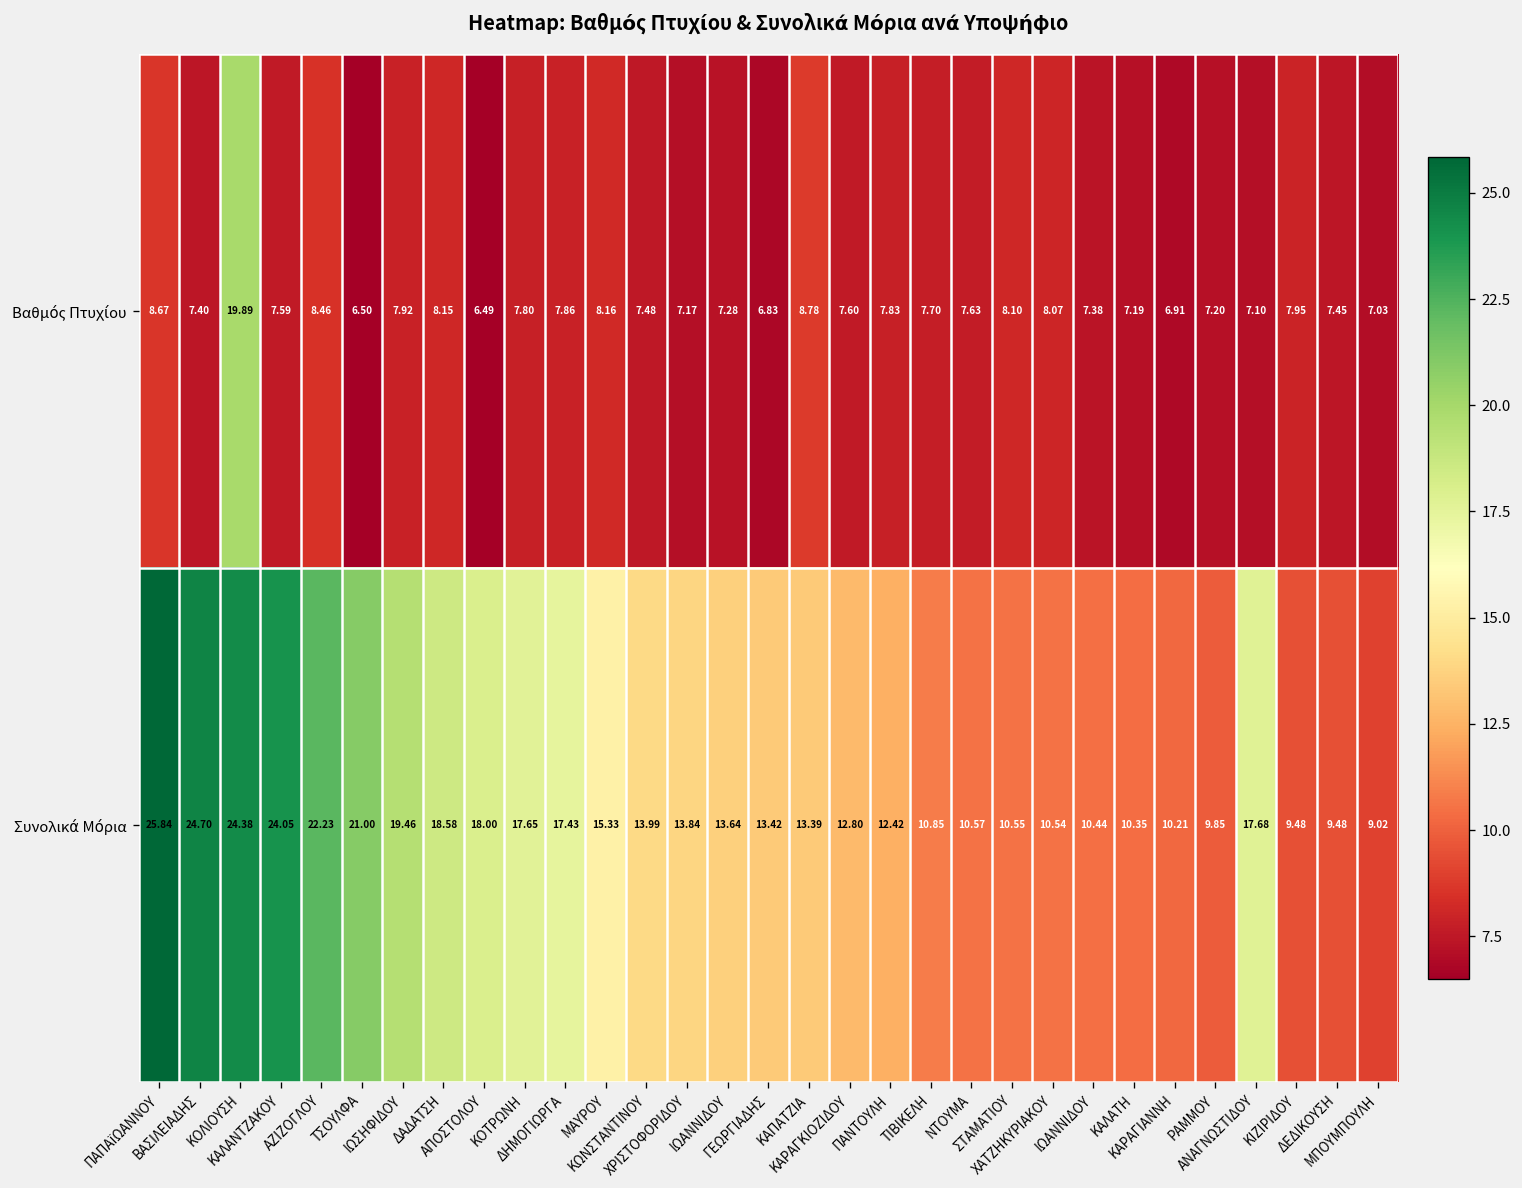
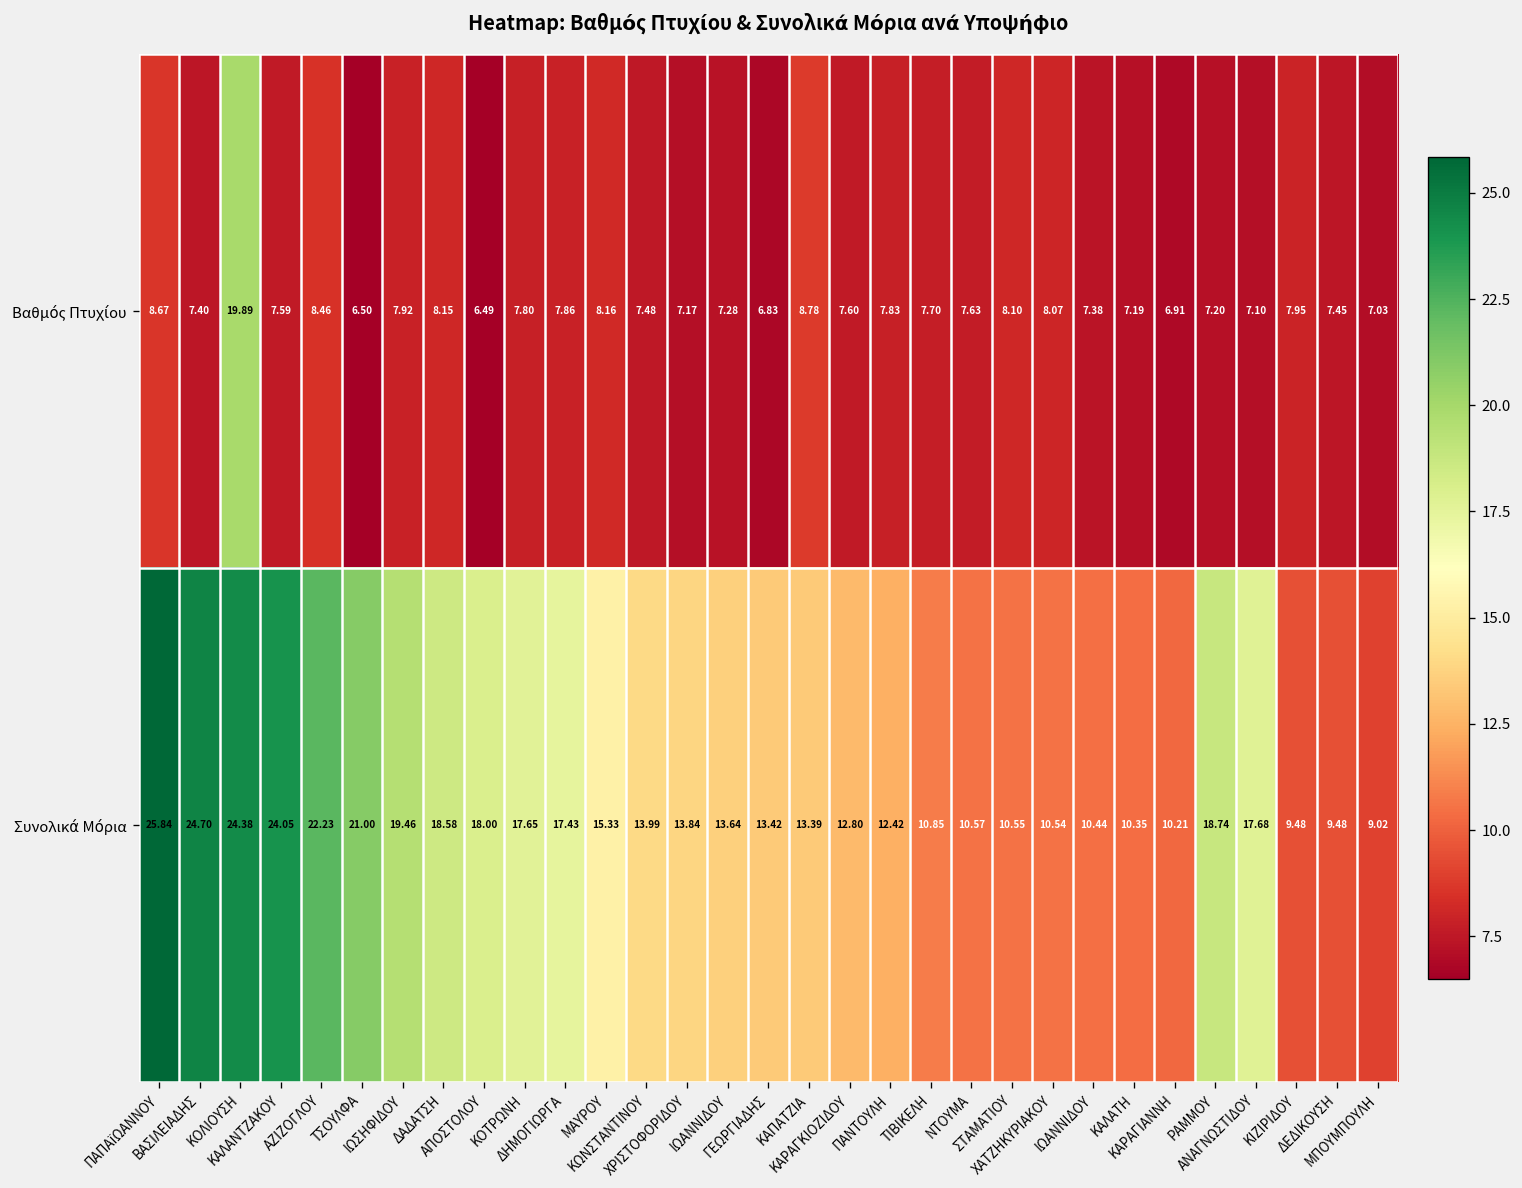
  {
    "Βαθμός Πτυχίου": {
      "ΠΑΠΑΪΩΑΝΝΟΥ": 8.67,
      "ΒΑΣΙΛΕΙΑΔΗΣ": 7.40,
      "ΚΟΛΙΟΥΣΗ": 19.89,
      "ΚΑΛΑΝΤΖΑΚΟΥ": 7.59,
      "ΑΖΙΖΟΓΛΟΥ": 8.46,
      "ΤΣΟΥΛΦΑ": 6.50,
      "ΙΩΣΗΦΙΔΟΥ": 7.92,
      "ΔΑΔΑΤΣΗ": 8.15,
      "ΑΠΟΣΤΟΛΟΥ": 6.49,
      "ΚΟΤΡΩΝΗ": 7.80,
      "ΔΗΜΟΓΙΩΡΓΑ": 7.86,
      "ΜΑΥΡΟΥ": 8.16,
      "ΚΩΝΣΤΑΝΤΙΝΟΥ": 7.48,
      "ΧΡΙΣΤΟΦΟΡΙΔΟΥ": 7.17,
      "ΓΕΩΡΓΙΑΔΗΣ": 6.83,
      "ΚΑΠΑΤΖΙΑ": 8.78,
      "ΚΑΡΑΓΚΙΟΖΙΔΟΥ": 7.60,
      "ΠΑΝΤΟΥΛΗ": 7.83,
      "ΤΙΒΙΚΕΛΗ": 7.70,
      "ΝΤΟΥΜΑ": 7.63,
      "ΣΤΑΜΑΤΙΟΥ": 8.10,
      "ΧΑΤΖΗΚΥΡΙΑΚΟΥ": 8.07,
      "ΚΑΛΑΤΗ": 7.19,
      "ΚΑΡΑΓΙΑΝΝΗ": 6.91,
      "ΡΑΜΜΟΥ": 7.20,
      "ΑΝΑΓΝΩΣΤΙΔΟΥ": 7.10,
      "ΚΙΖΙΡΙΔΟΥ": 7.95,
      "ΔΕΔΙΚΟΥΣΗ": 7.45,
      "ΜΠΟΥΜΠΟΥΛΗ": 7.03
    },
    "Συνολικά Μόρια": {
      "ΠΑΠΑΪΩΑΝΝΟΥ": 25.84,
      "ΒΑΣΙΛΕΙΑΔΗΣ": 24.70,
      "ΚΟΛΙΟΥΣΗ": 24.38,
      "ΚΑΛΑΝΤΖΑΚΟΥ": 24.05,
      "ΑΖΙΖΟΓΛΟΥ": 22.23,
      "ΤΣΟΥΛΦΑ": 21.00,
      "ΙΩΣΗΦΙΔΟΥ": 19.46,
      "ΔΑΔΑΤΣΗ": 18.58,
      "ΑΠΟΣΤΟΛΟΥ": 18.00,
      "ΚΟΤΡΩΝΗ": 17.65,
      "ΔΗΜΟΓΙΩΡΓΑ": 17.43,
      "ΜΑΥΡΟΥ": 15.33,
      "ΚΩΝΣΤΑΝΤΙΝΟΥ": 13.99,
      "ΧΡΙΣΤΟΦΟΡΙΔΟΥ": 13.84,
      "ΓΕΩΡΓΙΑΔΗΣ": 13.42,
      "ΚΑΠΑΤΖΙΑ": 13.39,
      "ΚΑΡΑΓΚΙΟΖΙΔΟΥ": 12.80,
      "ΠΑΝΤΟΥΛΗ": 12.42,
      "ΤΙΒΙΚΕΛΗ": 10.85,
      "ΝΤΟΥΜΑ": 10.57,
      "ΣΤΑΜΑΤΙΟΥ": 10.55,
      "ΧΑΤΖΗΚΥΡΙΑΚΟΥ": 10.54,
      "ΚΑΛΑΤΗ": 10.35,
      "ΚΑΡΑΓΙΑΝΝΗ": 10.21,
-     "ΡΑΜΜΟΥ": 9.85,
+     "ΡΑΜΜΟΥ": 18.74,
      "ΑΝΑΓΝΩΣΤΙΔΟΥ": 17.68,
      "ΚΙΖΙΡΙΔΟΥ": 9.48,
      "ΔΕΔΙΚΟΥΣΗ": 9.48,
      "ΜΠΟΥΜΠΟΥΛΗ": 9.02
    }
  }
